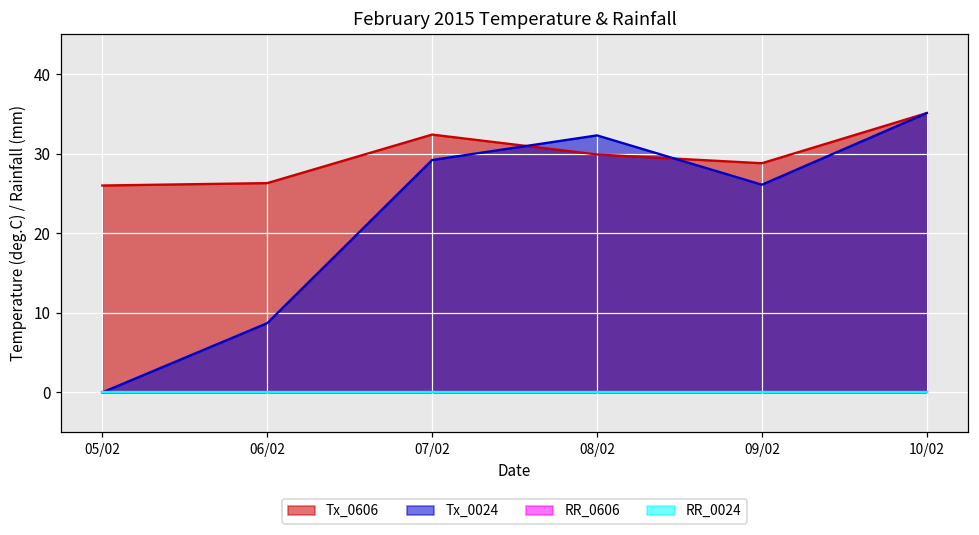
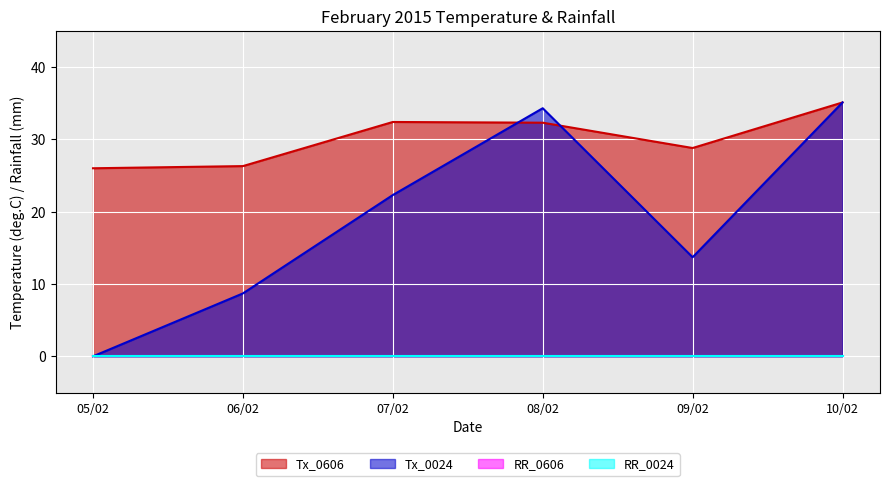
  {
    "Tx_0606": {
      "05/02": 26,
      "06/02": 26,
      "07/02": 32,
-     "08/02": 30,
+     "08/02": 32,
      "09/02": 29
    },
    "Tx_0024": {
      "06/02": 9,
-     "07/02": 29,
-     "08/02": 32,
-     "09/02": 26
+     "07/02": 22,
+     "08/02": 34,
+     "09/02": 14
    },
    "RR_0024": {
      "06/02": 0,
      "07/02": 0,
      "08/02": 0,
      "09/02": 0,
      "10/02": 0
    }
  }
